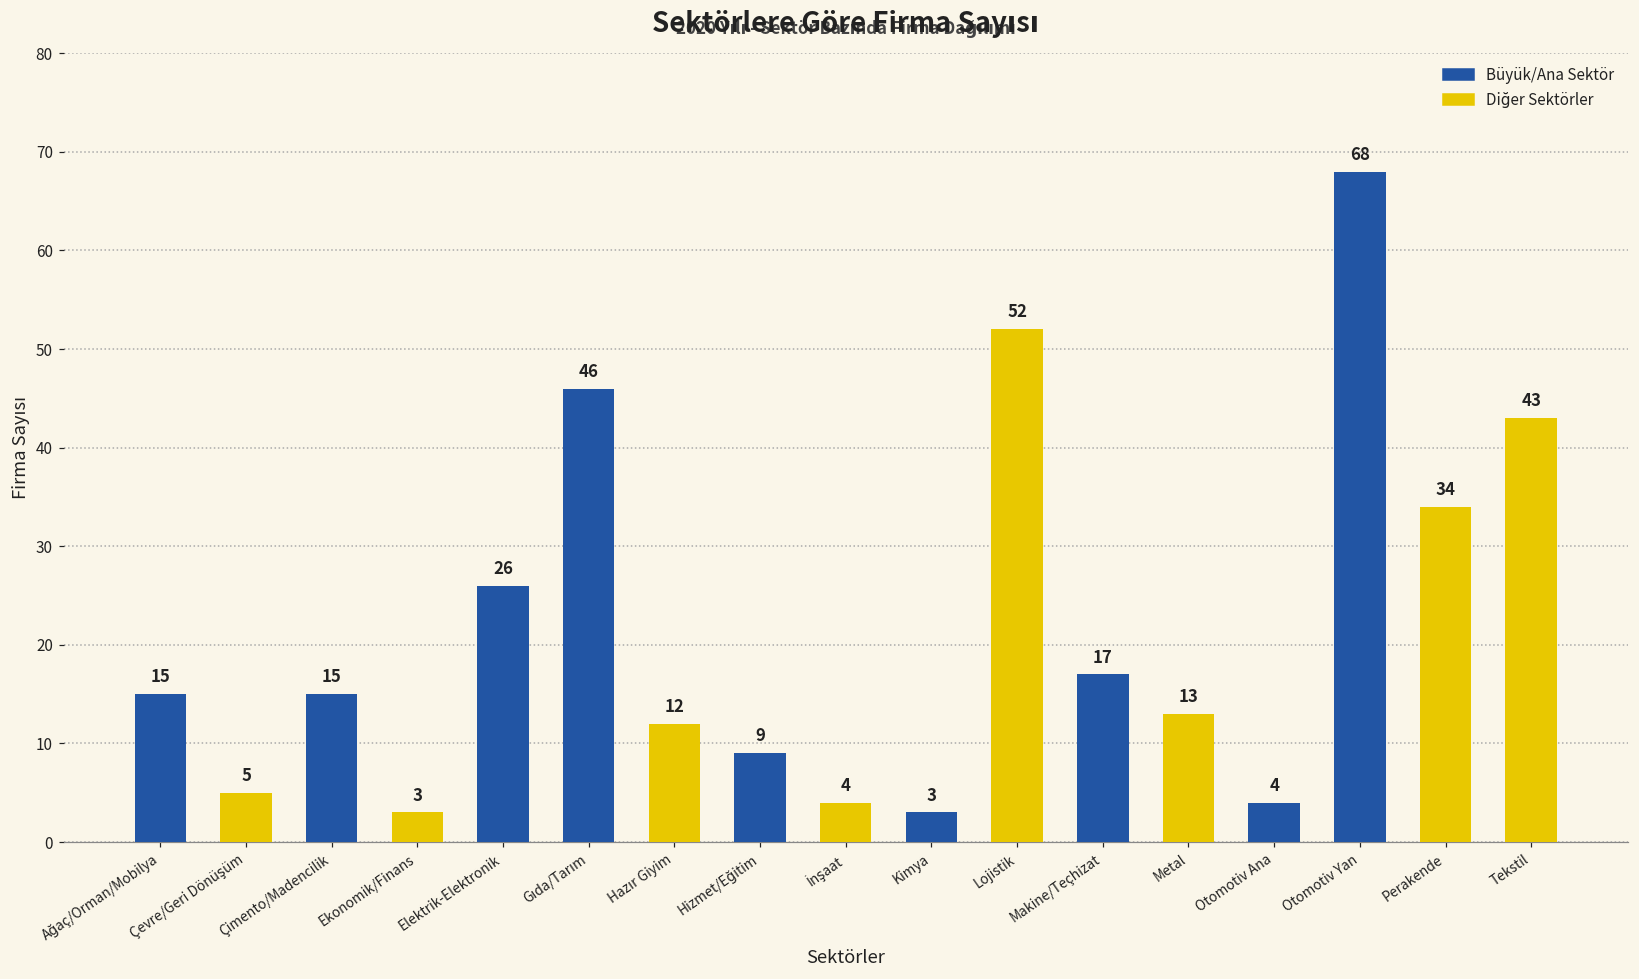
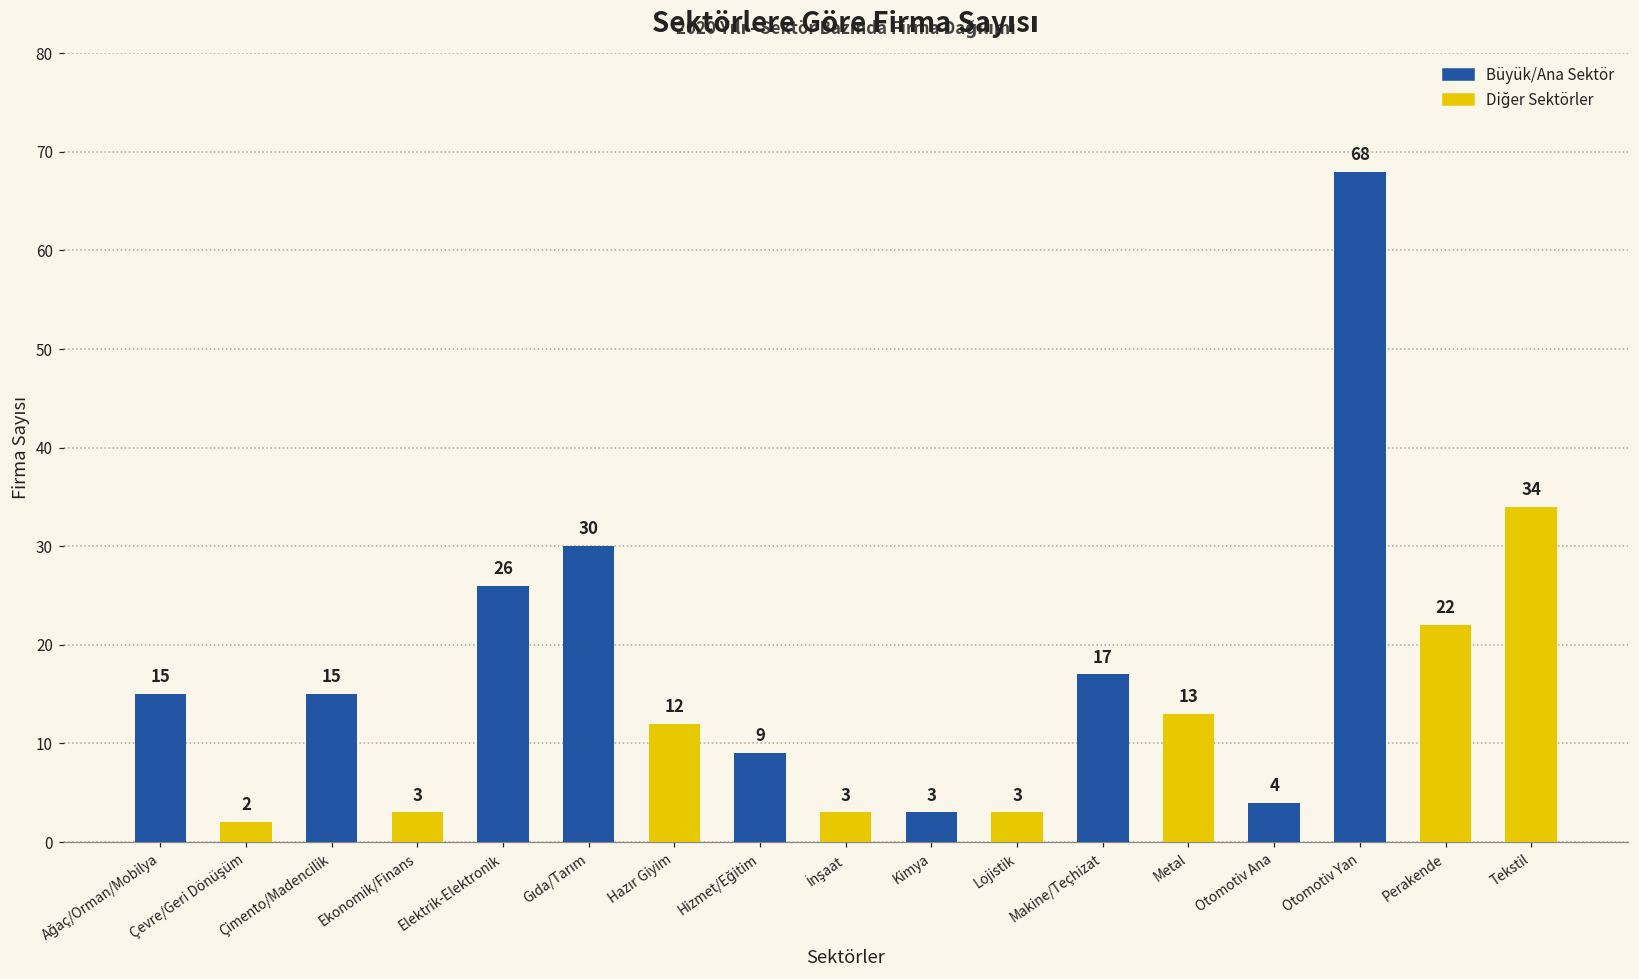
  {
    "Ağaç/Orman/Mobilya": 15,
-   "Çevre/Geri Dönüşüm": 5,
+   "Çevre/Geri Dönüşüm": 2,
    "Çimento/Madencilik": 15,
    "Ekonomik/Finans": 3,
    "Elektrik-Elektronik": 26,
-   "Gıda/Tarım": 46,
+   "Gıda/Tarım": 30,
    "Hazır Giyim": 12,
    "Hizmet/Eğitim": 9,
-   "İnşaat": 4,
+   "İnşaat": 3,
    "Kimya": 3,
-   "Lojistik": 52,
+   "Lojistik": 3,
    "Makine/Teçhizat": 17,
    "Metal": 13,
    "Otomotiv Ana": 4,
    "Otomotiv Yan": 68,
-   "Perakende": 34,
-   "Tekstil": 43
+   "Perakende": 22,
+   "Tekstil": 34
  }
